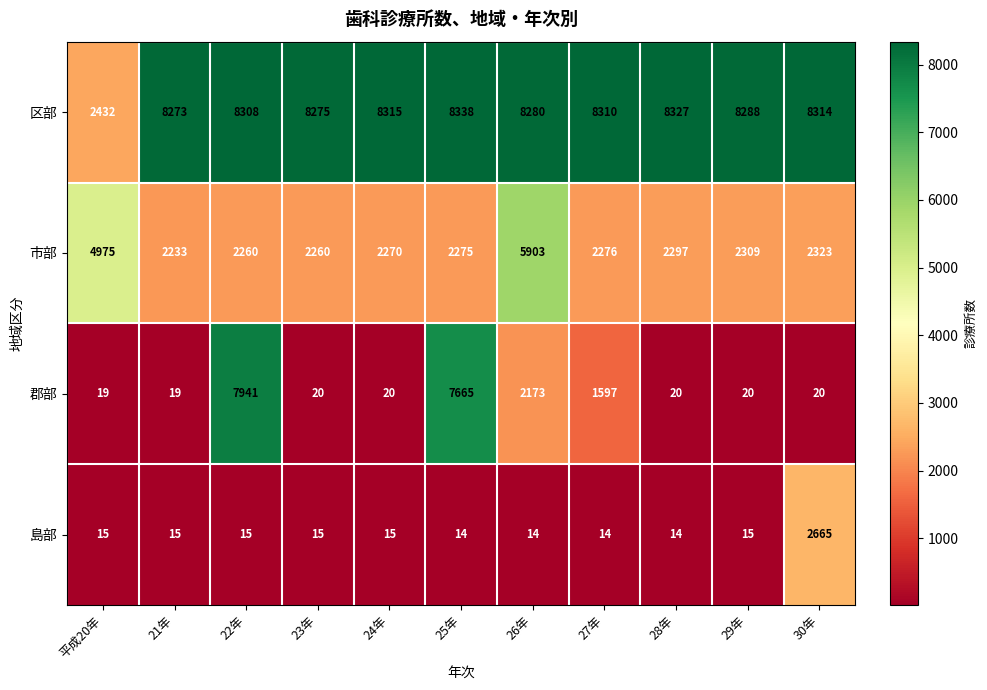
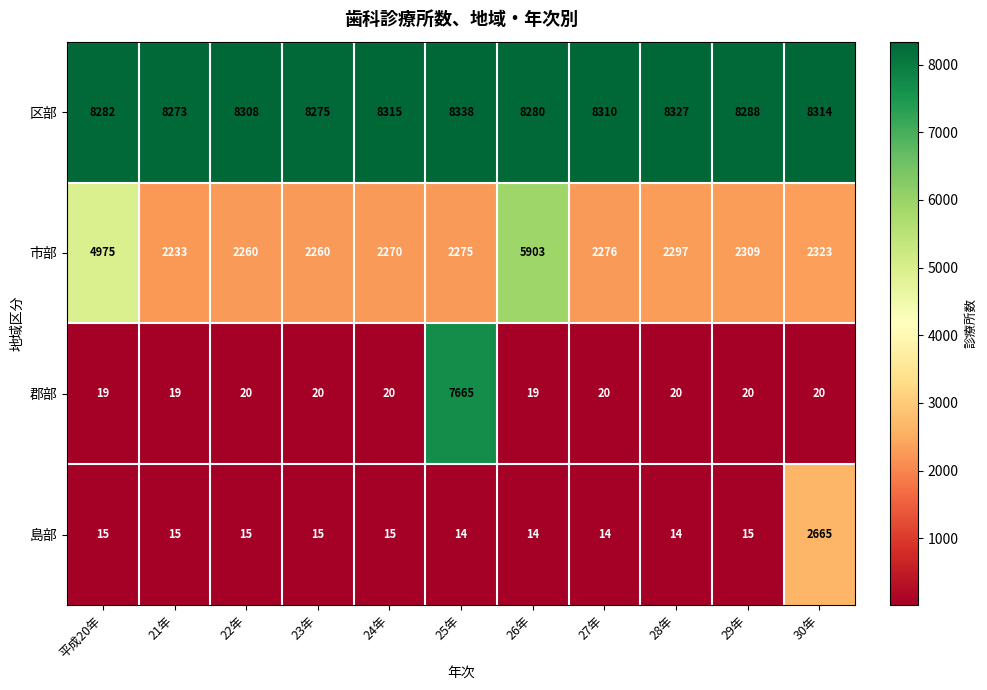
  {
    "区部": {
-     "平成20年": 2432,
+     "平成20年": 8282,
      "21年": 8273,
      "22年": 8308,
      "23年": 8275,
      "24年": 8315,
      "25年": 8338,
      "26年": 8280,
      "27年": 8310,
      "28年": 8327,
      "29年": 8288,
      "30年": 8314
    },
    "市部": {
      "平成20年": 4975,
      "21年": 2233,
      "22年": 2260,
      "23年": 2260,
      "24年": 2270,
      "25年": 2275,
      "26年": 5903,
      "27年": 2276,
      "28年": 2297,
      "29年": 2309,
      "30年": 2323
    },
    "郡部": {
      "平成20年": 19,
      "21年": 19,
-     "22年": 7941,
+     "22年": 20,
      "23年": 20,
      "24年": 20,
      "25年": 7665,
-     "26年": 2173,
-     "27年": 1597,
+     "26年": 19,
+     "27年": 20,
      "28年": 20,
      "29年": 20,
      "30年": 20
    },
    "島部": {
      "平成20年": 15,
      "21年": 15,
      "22年": 15,
      "23年": 15,
      "24年": 15,
      "25年": 14,
      "26年": 14,
      "27年": 14,
      "28年": 14,
      "29年": 15,
      "30年": 2665
    }
  }
